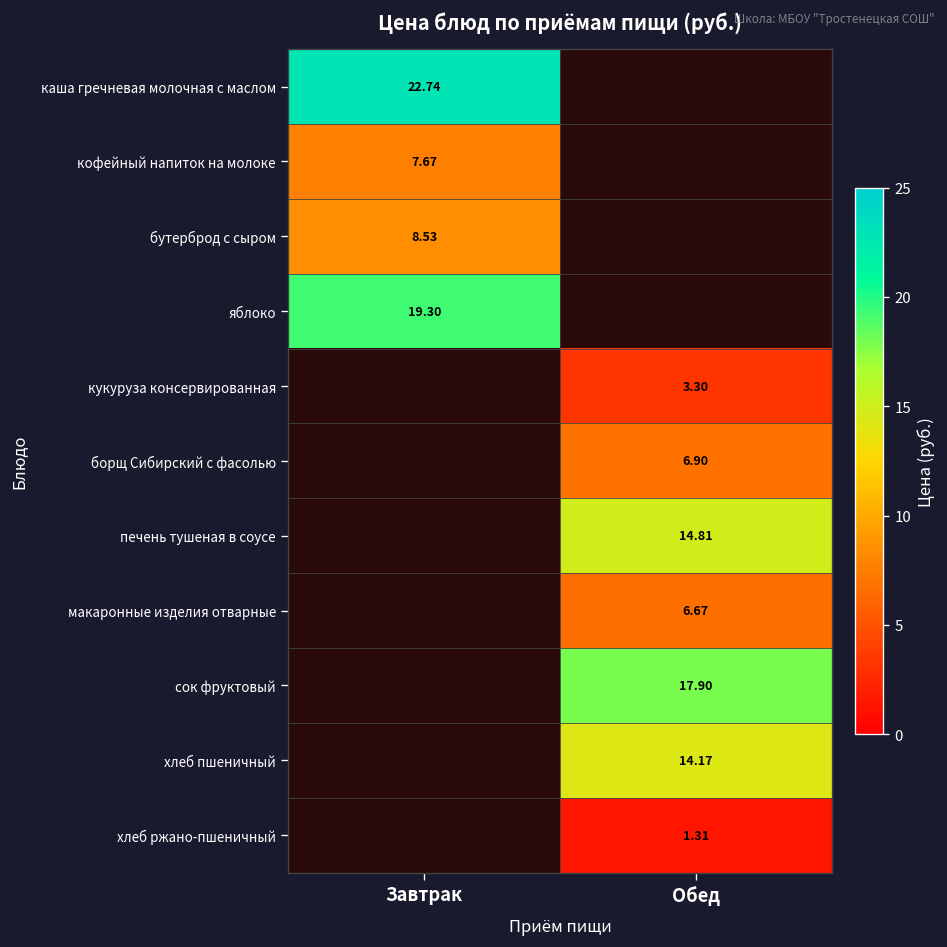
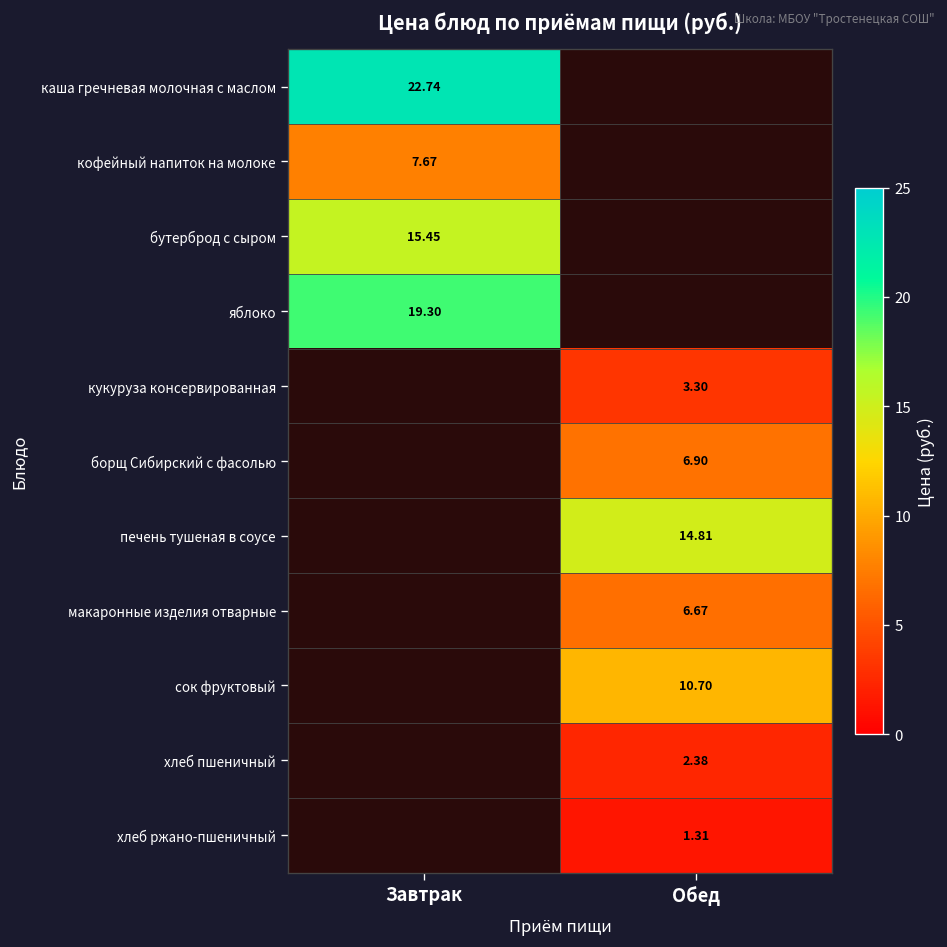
  {
    "каша гречневая молочная с маслом": {
      "Завтрак": 22.74
    },
    "кофейный напиток на молоке": {
      "Завтрак": 7.67
    },
    "бутерброд с сыром": {
-     "Завтрак": 8.53
+     "Завтрак": 15.45
    },
    "яблоко": {
      "Завтрак": 19.30
    },
    "кукуруза консервированная": {
      "Обед": 3.30
    },
    "борщ Сибирский с фасолью": {
      "Обед": 6.90
    },
    "печень тушеная в соусе": {
      "Обед": 14.81
    },
    "макаронные изделия отварные": {
      "Обед": 6.67
    },
    "сок фруктовый": {
-     "Обед": 17.90
+     "Обед": 10.70
    },
    "хлеб пшеничный": {
-     "Обед": 14.17
+     "Обед": 2.38
    },
    "хлеб ржано-пшеничный": {
      "Обед": 1.31
    }
  }
